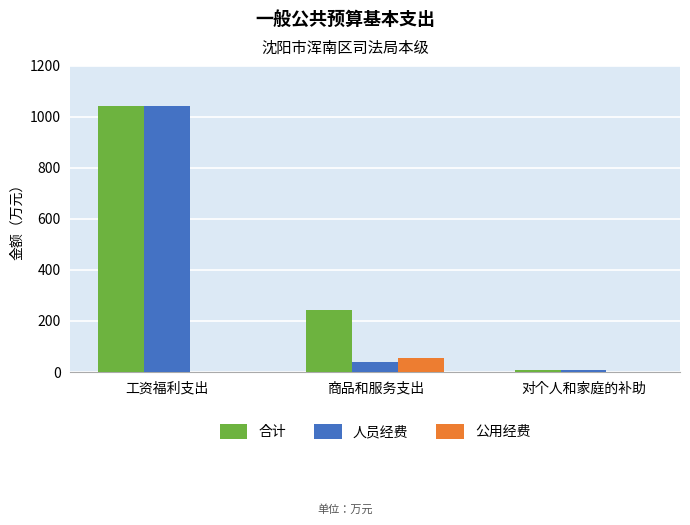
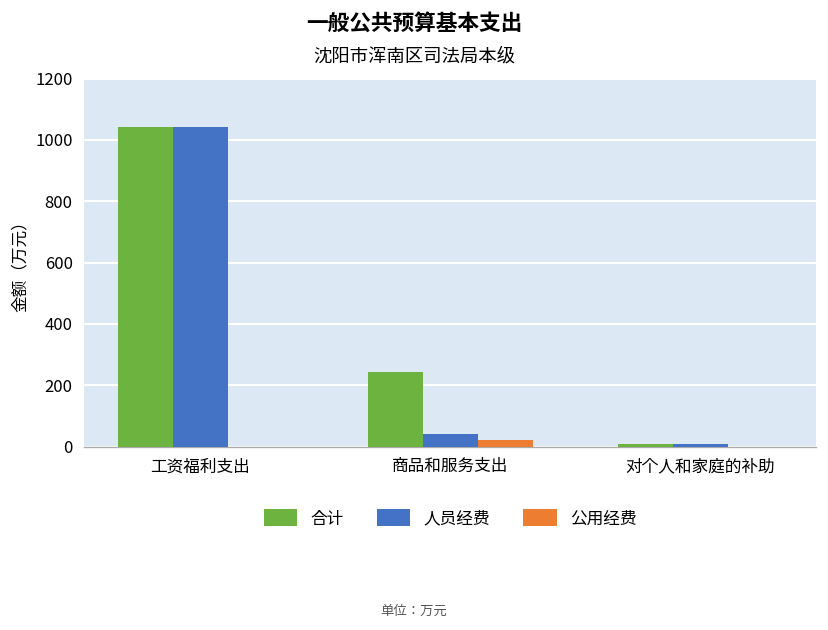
  {
    "合计": {
      "工资福利支出": 1040,
      "商品和服务支出": 240
    },
    "人员经费": {
      "工资福利支出": 1040,
      "商品和服务支出": 40
    },
    "公用经费": {
      "工资福利支出": 0,
-     "商品和服务支出": 60,
+     "商品和服务支出": 20,
      "对个人和家庭的补助": 0
    }
  }
